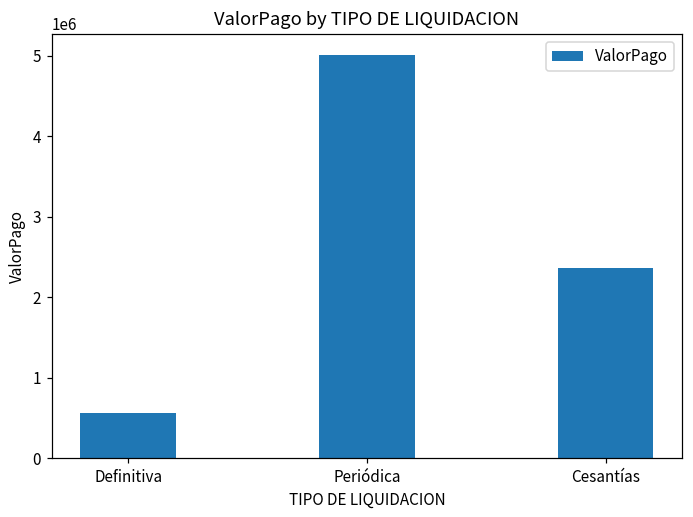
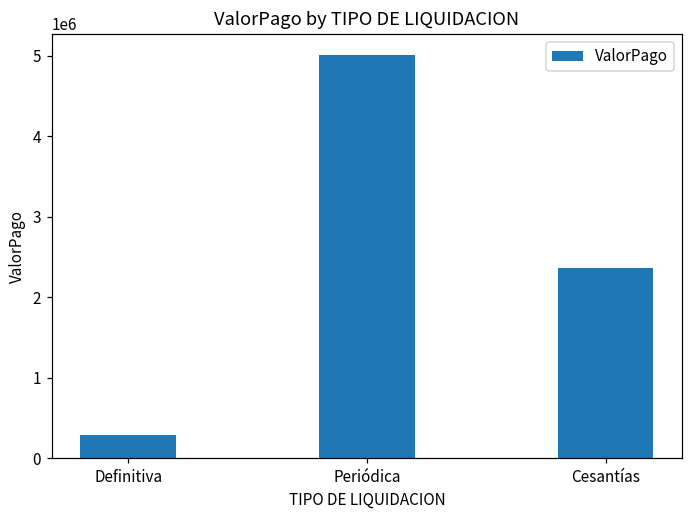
  {
-   "Definitiva": 600000,
+   "Definitiva": 300000,
    "Periódica": 5000000,
    "Cesantías": 2400000
  }
